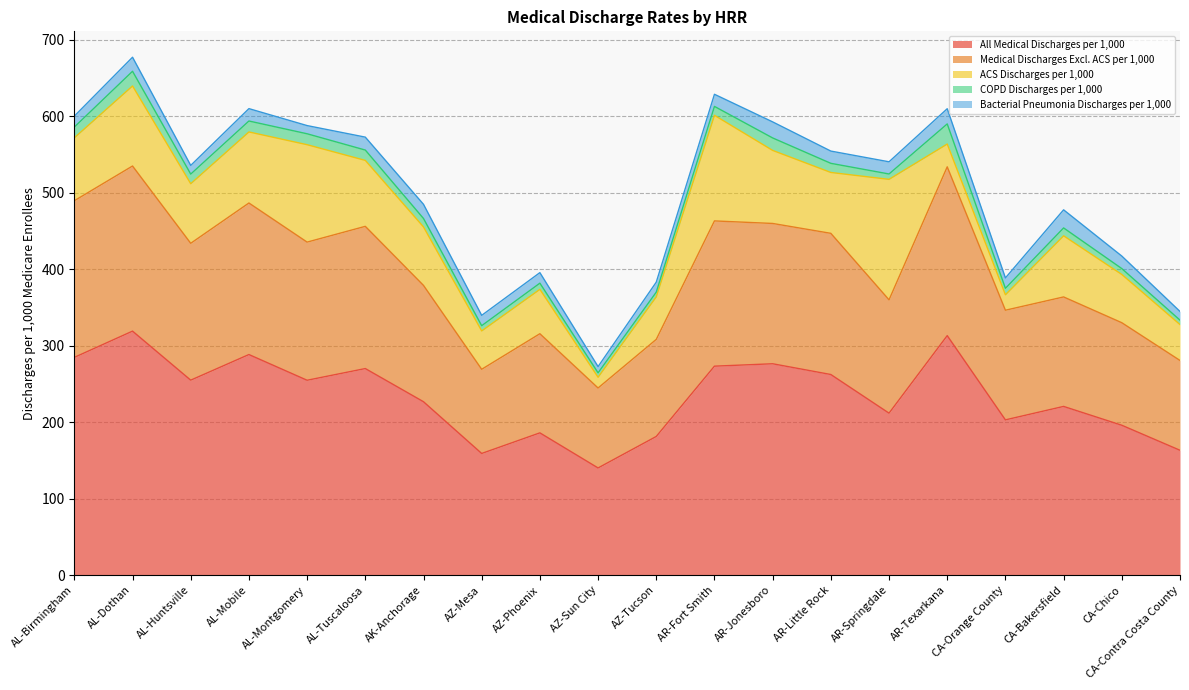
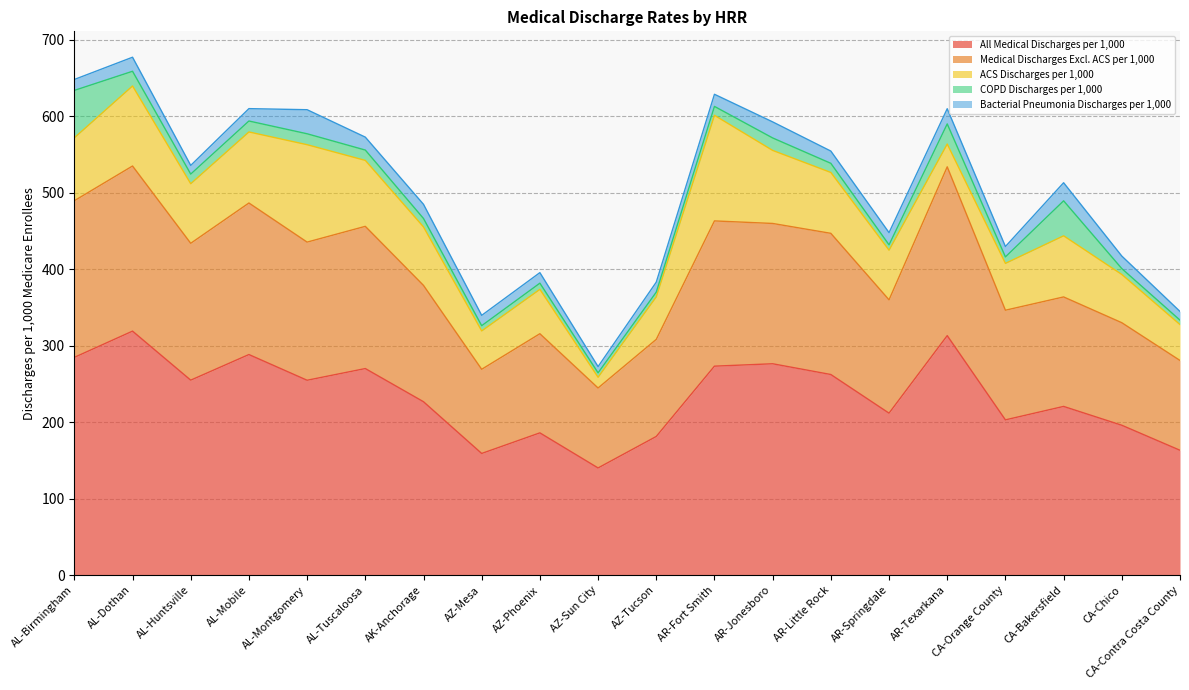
  {
    "ACS Discharges per 1,000": {
      "AL-Birmingham": 80,
      "AL-Dothan": 100,
      "AL-Huntsville": 80,
      "AL-Mobile": 90,
      "AL-Montgomery": 130,
      "AL-Tuscaloosa": 90,
      "AK-Anchorage": 80,
      "AZ-Mesa": 50,
      "AZ-Phoenix": 60,
      "AZ-Sun City": 10,
      "AZ-Tucson": 60,
      "AR-Fort Smith": 140,
      "AR-Jonesboro": 100,
      "AR-Little Rock": 80,
-     "AR-Springdale": 160,
+     "AR-Springdale": 60,
      "AR-Texarkana": 30,
-     "CA-Orange County": 20,
+     "CA-Orange County": 60,
      "CA-Bakersfield": 80,
      "CA-Chico": 60,
      "CA-Contra Costa County": 50
    },
    "COPD Discharges per 1,000": {
-     "AL-Birmingham": 10,
+     "AL-Birmingham": 60,
      "AL-Dothan": 20,
      "AL-Huntsville": 10,
      "AL-Mobile": 10,
      "AL-Montgomery": 10,
      "AL-Tuscaloosa": 10,
      "AK-Anchorage": 10,
      "AZ-Mesa": 10,
      "AZ-Phoenix": 10,
      "AZ-Sun City": 10,
      "AZ-Tucson": 10,
      "AR-Fort Smith": 10,
      "AR-Jonesboro": 20,
      "AR-Little Rock": 10,
      "AR-Springdale": 10,
      "AR-Texarkana": 30,
      "CA-Orange County": 10,
-     "CA-Bakersfield": 10,
+     "CA-Bakersfield": 50,
      "CA-Chico": 10,
      "CA-Contra Costa County": 10
    },
    "Bacterial Pneumonia Discharges per 1,000": {
      "AL-Birmingham": 10,
      "AL-Dothan": 20,
      "AL-Huntsville": 10,
      "AL-Mobile": 20,
-     "AL-Montgomery": 10,
+     "AL-Montgomery": 30,
      "AL-Tuscaloosa": 20,
      "AK-Anchorage": 20,
      "AZ-Mesa": 10,
      "AZ-Phoenix": 10,
      "AZ-Sun City": 10,
      "AZ-Tucson": 10,
      "AR-Fort Smith": 20,
      "AR-Jonesboro": 20,
      "AR-Little Rock": 20,
      "AR-Springdale": 20,
      "AR-Texarkana": 20,
      "CA-Orange County": 10,
      "CA-Bakersfield": 20,
      "CA-Chico": 20,
      "CA-Contra Costa County": 10
    }
  }
